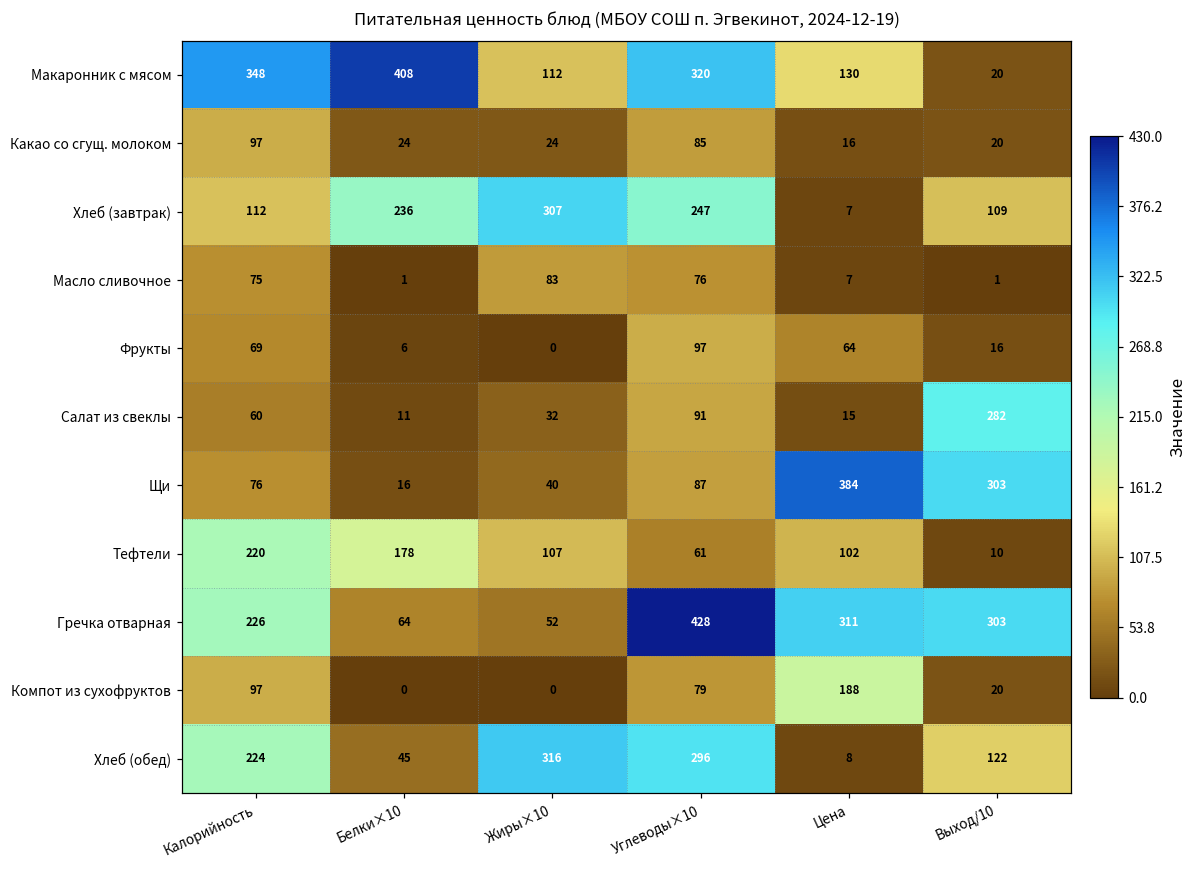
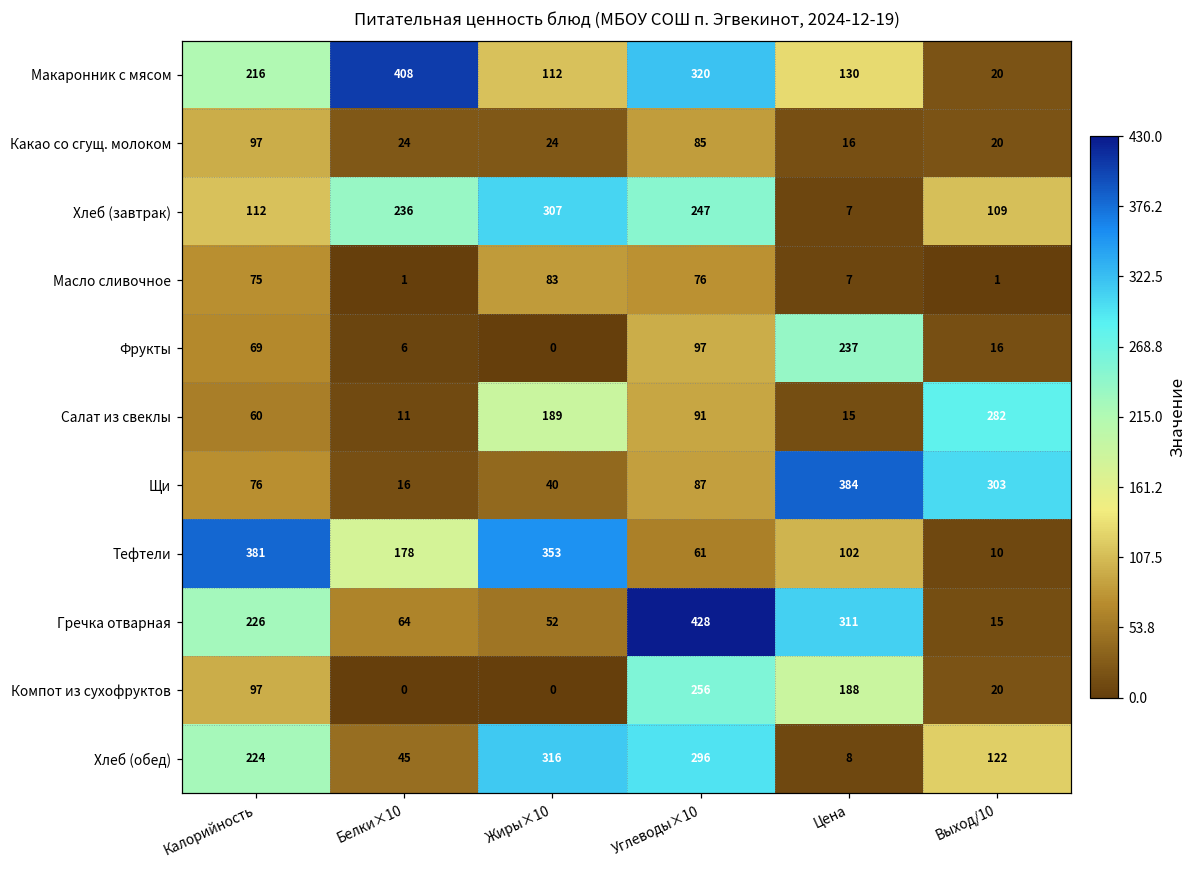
  {
    "Макаронник с мясом": {
-     "Калорийность": 348,
+     "Калорийность": 216,
      "Белки×10": 408,
      "Жиры×10": 112,
      "Углеводы×10": 320,
      "Цена": 130,
      "Выход/10": 20
    },
    "Какао со сгущ. молоком": {
      "Калорийность": 97,
      "Белки×10": 24,
      "Жиры×10": 24,
      "Углеводы×10": 85,
      "Цена": 16,
      "Выход/10": 20
    },
    "Хлеб (завтрак)": {
      "Калорийность": 112,
      "Белки×10": 236,
      "Жиры×10": 307,
      "Углеводы×10": 247,
      "Цена": 7,
      "Выход/10": 109
    },
    "Масло сливочное": {
      "Калорийность": 75,
      "Белки×10": 1,
      "Жиры×10": 83,
      "Углеводы×10": 76,
      "Цена": 7,
      "Выход/10": 1
    },
    "Фрукты": {
      "Калорийность": 69,
      "Белки×10": 6,
      "Жиры×10": 0,
      "Углеводы×10": 97,
-     "Цена": 64,
+     "Цена": 237,
      "Выход/10": 16
    },
    "Салат из свеклы": {
      "Калорийность": 60,
      "Белки×10": 11,
-     "Жиры×10": 32,
+     "Жиры×10": 189,
      "Углеводы×10": 91,
      "Цена": 15,
      "Выход/10": 282
    },
    "Щи": {
      "Калорийность": 76,
      "Белки×10": 16,
      "Жиры×10": 40,
      "Углеводы×10": 87,
      "Цена": 384,
      "Выход/10": 303
    },
    "Тефтели": {
-     "Калорийность": 220,
+     "Калорийность": 381,
      "Белки×10": 178,
-     "Жиры×10": 107,
+     "Жиры×10": 353,
      "Углеводы×10": 61,
      "Цена": 102,
      "Выход/10": 10
    },
    "Гречка отварная": {
      "Калорийность": 226,
      "Белки×10": 64,
      "Жиры×10": 52,
      "Углеводы×10": 428,
      "Цена": 311,
-     "Выход/10": 303
+     "Выход/10": 15
    },
    "Компот из сухофруктов": {
      "Калорийность": 97,
      "Белки×10": 0,
      "Жиры×10": 0,
-     "Углеводы×10": 79,
+     "Углеводы×10": 256,
      "Цена": 188,
      "Выход/10": 20
    },
    "Хлеб (обед)": {
      "Калорийность": 224,
      "Белки×10": 45,
      "Жиры×10": 316,
      "Углеводы×10": 296,
      "Цена": 8,
      "Выход/10": 122
    }
  }
